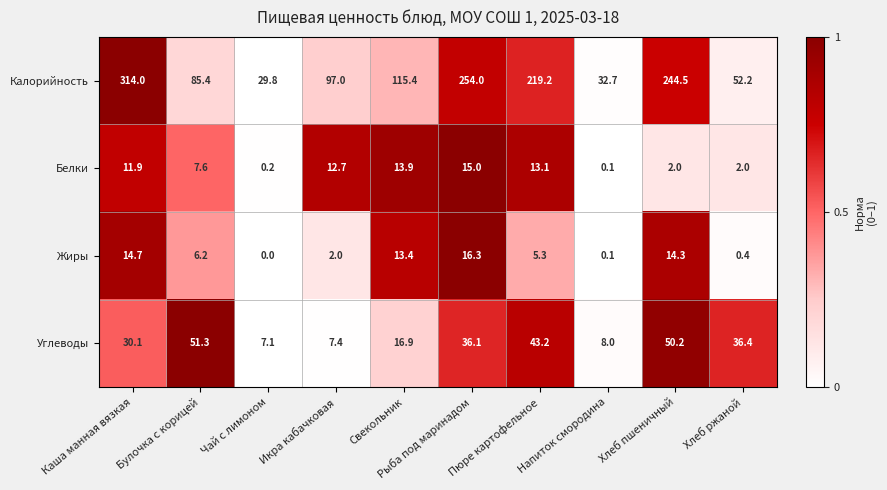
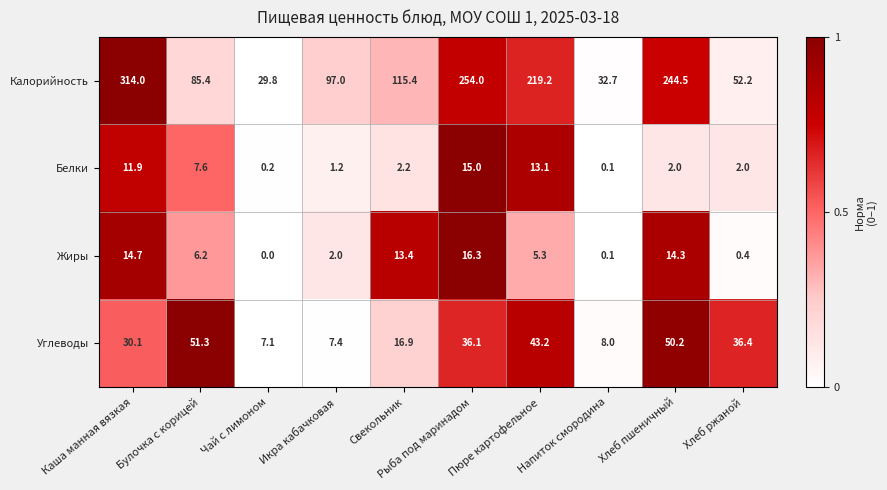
  {
    "Калорийность": {
      "Каша манная вязкая": 314.0,
      "Булочка с корицей": 85.4,
      "Чай с лимоном": 29.8,
      "Икра кабачковая": 97.0,
      "Свекольник": 115.4,
      "Рыба под маринадом": 254.0,
      "Пюре картофельное": 219.2,
      "Напиток смородина": 32.7,
      "Хлеб пшеничный": 244.5,
      "Хлеб ржаной": 52.2
    },
    "Белки": {
      "Каша манная вязкая": 11.9,
      "Булочка с корицей": 7.6,
      "Чай с лимоном": 0.2,
-     "Икра кабачковая": 12.7,
-     "Свекольник": 13.9,
+     "Икра кабачковая": 1.2,
+     "Свекольник": 2.2,
      "Рыба под маринадом": 15.0,
      "Пюре картофельное": 13.1,
      "Напиток смородина": 0.1,
      "Хлеб пшеничный": 2.0,
      "Хлеб ржаной": 2.0
    },
    "Жиры": {
      "Каша манная вязкая": 14.7,
      "Булочка с корицей": 6.2,
      "Чай с лимоном": 0.0,
      "Икра кабачковая": 2.0,
      "Свекольник": 13.4,
      "Рыба под маринадом": 16.3,
      "Пюре картофельное": 5.3,
      "Напиток смородина": 0.1,
      "Хлеб пшеничный": 14.3,
      "Хлеб ржаной": 0.4
    },
    "Углеводы": {
      "Каша манная вязкая": 30.1,
      "Булочка с корицей": 51.3,
      "Чай с лимоном": 7.1,
      "Икра кабачковая": 7.4,
      "Свекольник": 16.9,
      "Рыба под маринадом": 36.1,
      "Пюре картофельное": 43.2,
      "Напиток смородина": 8.0,
      "Хлеб пшеничный": 50.2,
      "Хлеб ржаной": 36.4
    }
  }
